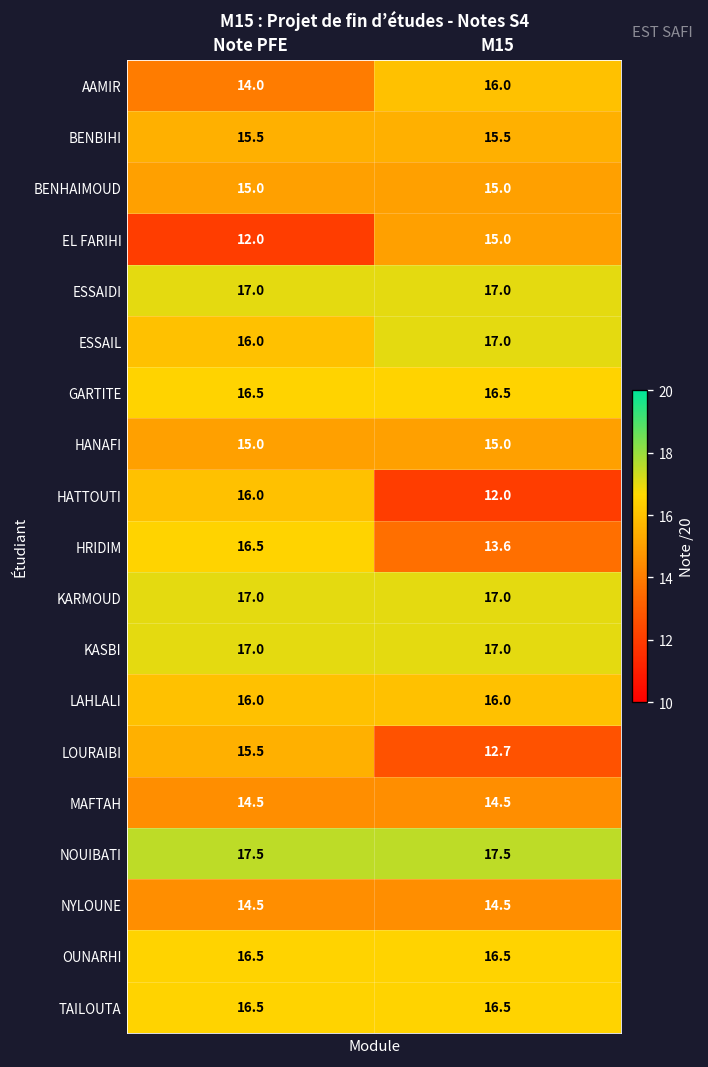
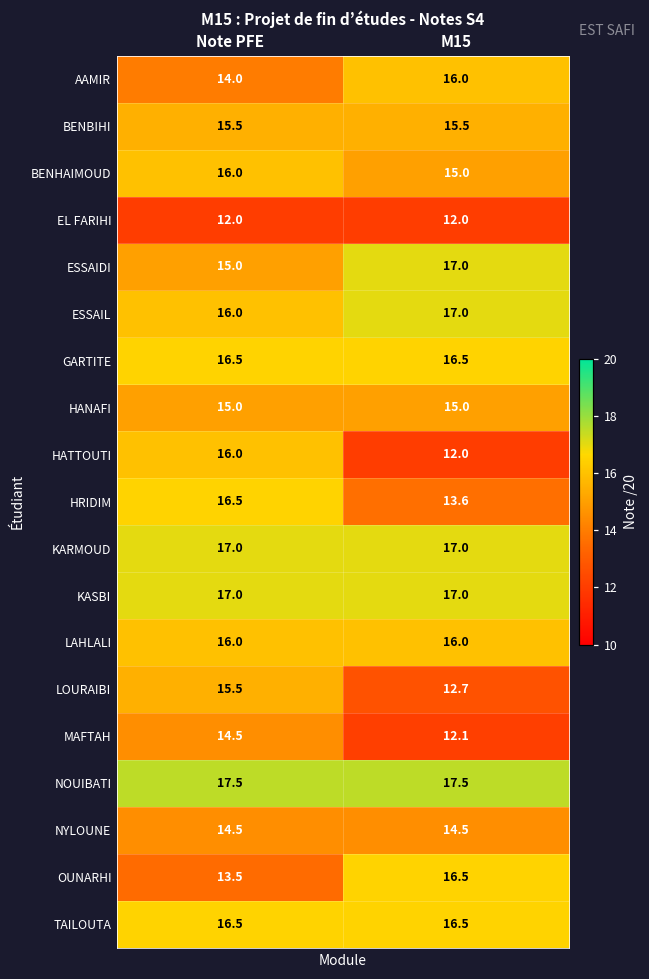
  {
    "AAMIR": {
      "Note PFE": 14.0,
      "M15": 16.0
    },
    "BENBIHI": {
      "Note PFE": 15.5,
      "M15": 15.5
    },
    "BENHAIMOUD": {
-     "Note PFE": 15.0,
+     "Note PFE": 16.0,
      "M15": 15.0
    },
    "EL FARIHI": {
      "Note PFE": 12.0,
-     "M15": 15.0
+     "M15": 12.0
    },
    "ESSAIDI": {
-     "Note PFE": 17.0,
+     "Note PFE": 15.0,
      "M15": 17.0
    },
    "ESSAIL": {
      "Note PFE": 16.0,
      "M15": 17.0
    },
    "GARTITE": {
      "Note PFE": 16.5,
      "M15": 16.5
    },
    "HANAFI": {
      "Note PFE": 15.0,
      "M15": 15.0
    },
    "HATTOUTI": {
      "Note PFE": 16.0,
      "M15": 12.0
    },
    "HRIDIM": {
      "Note PFE": 16.5,
      "M15": 13.6
    },
    "KARMOUD": {
      "Note PFE": 17.0,
      "M15": 17.0
    },
    "KASBI": {
      "Note PFE": 17.0,
      "M15": 17.0
    },
    "LAHLALI": {
      "Note PFE": 16.0,
      "M15": 16.0
    },
    "LOURAIBI": {
      "Note PFE": 15.5,
      "M15": 12.7
    },
    "MAFTAH": {
      "Note PFE": 14.5,
-     "M15": 14.5
+     "M15": 12.1
    },
    "NOUIBATI": {
      "Note PFE": 17.5,
      "M15": 17.5
    },
    "NYLOUNE": {
      "Note PFE": 14.5,
      "M15": 14.5
    },
    "OUNARHI": {
-     "Note PFE": 16.5,
+     "Note PFE": 13.5,
      "M15": 16.5
    },
    "TAILOUTA": {
      "Note PFE": 16.5,
      "M15": 16.5
    }
  }
